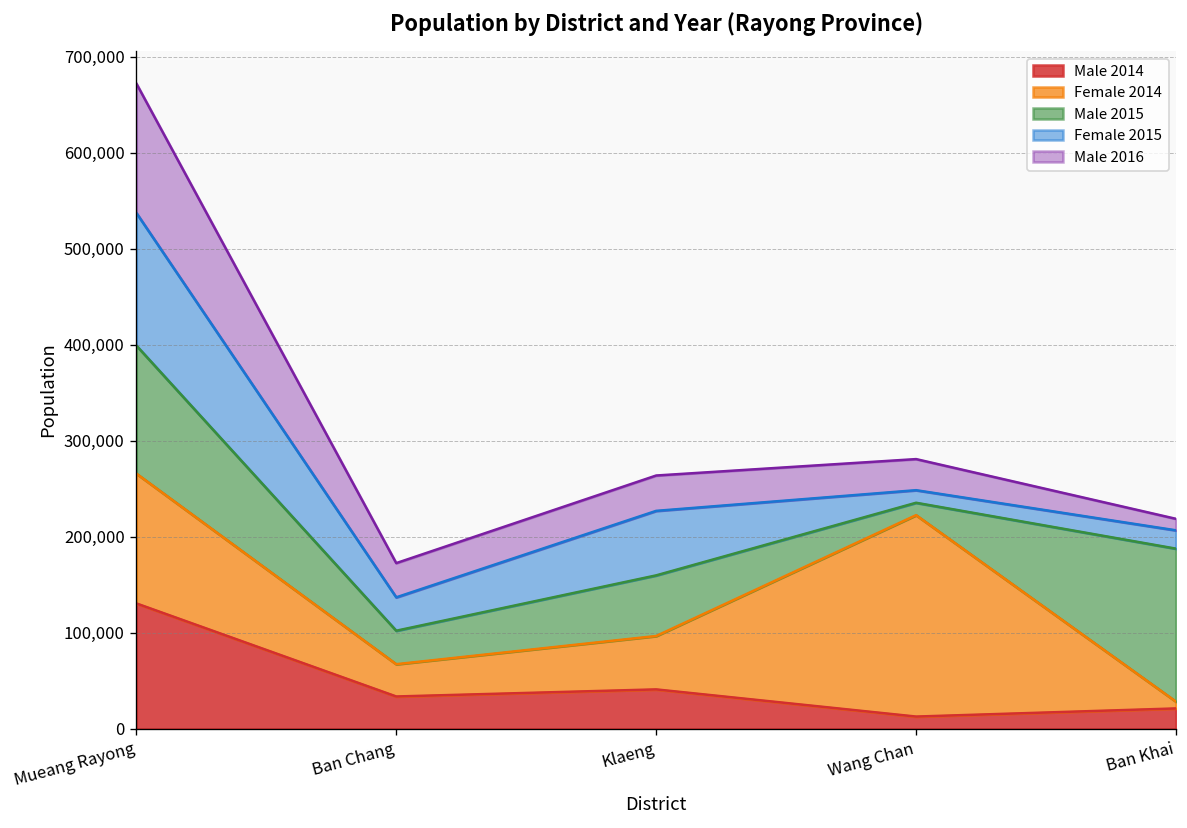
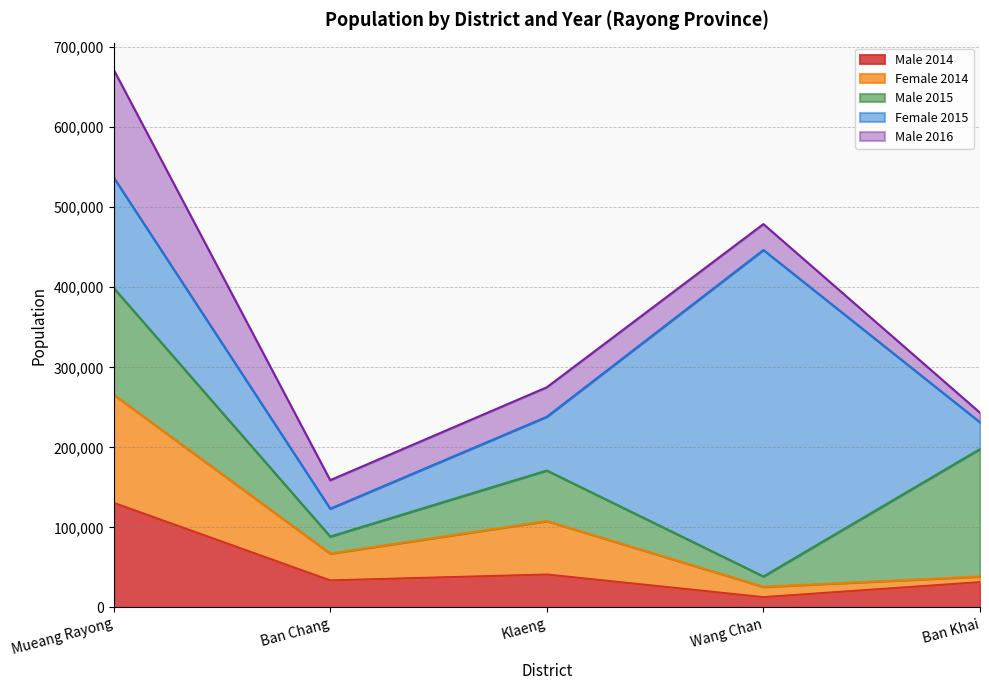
  {
    "Male 2014": {
      "Mueang Rayong": "130,000",
      "Ban Chang": "30,000",
      "Klaeng": "40,000",
      "Wang Chan": "10,000",
-     "Ban Khai": "20,000"
+     "Ban Khai": "30,000"
    },
    "Female 2014": {
      "Mueang Rayong": "140,000",
      "Ban Chang": "30,000",
-     "Klaeng": "60,000",
-     "Wang Chan": "210,000",
+     "Klaeng": "70,000",
+     "Wang Chan": "10,000",
      "Ban Khai": "10,000"
    },
    "Male 2015": {
      "Mueang Rayong": "130,000",
-     "Ban Chang": "30,000",
+     "Ban Chang": "20,000",
      "Klaeng": "60,000",
      "Wang Chan": "10,000",
      "Ban Khai": "160,000"
    },
    "Female 2015": {
      "Mueang Rayong": "140,000",
      "Ban Chang": "30,000",
      "Klaeng": "70,000",
-     "Wang Chan": "10,000",
-     "Ban Khai": "20,000"
+     "Wang Chan": "410,000",
+     "Ban Khai": "30,000"
    },
    "Male 2016": {
      "Mueang Rayong": "130,000",
      "Ban Chang": "40,000",
      "Klaeng": "40,000",
      "Wang Chan": "30,000",
      "Ban Khai": "10,000"
    }
  }
